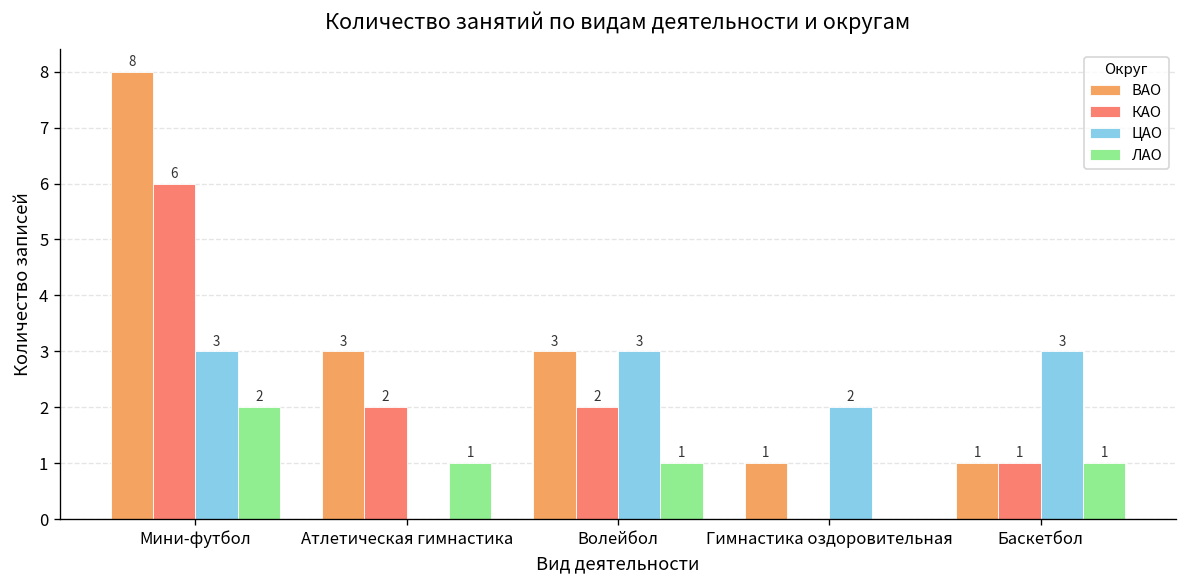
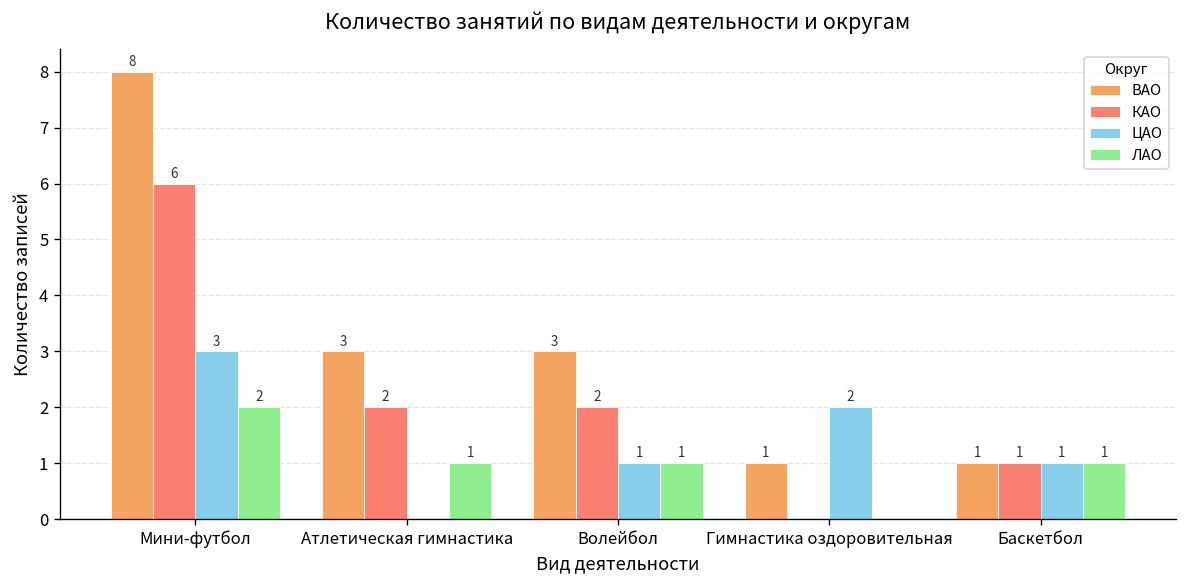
  {
    "ЦАО": {
      "Мини-футбол": 3,
-     "Волейбол": 3,
+     "Волейбол": 1,
      "Гимнастика оздоровительная": 2,
-     "Баскетбол": 3
+     "Баскетбол": 1
    },
    "ЛАО": {
      "Мини-футбол": 2,
      "Атлетическая гимнастика": 1,
      "Волейбол": 1,
      "Баскетбол": 1
    }
  }
